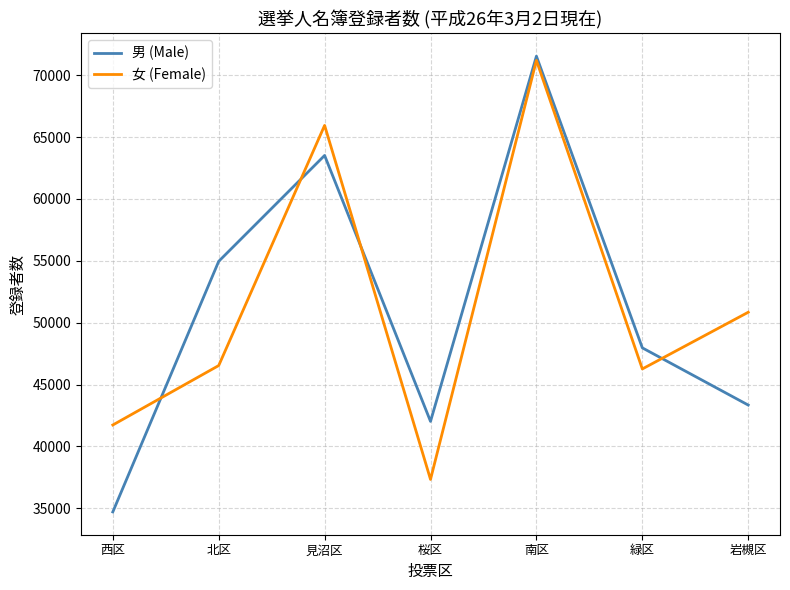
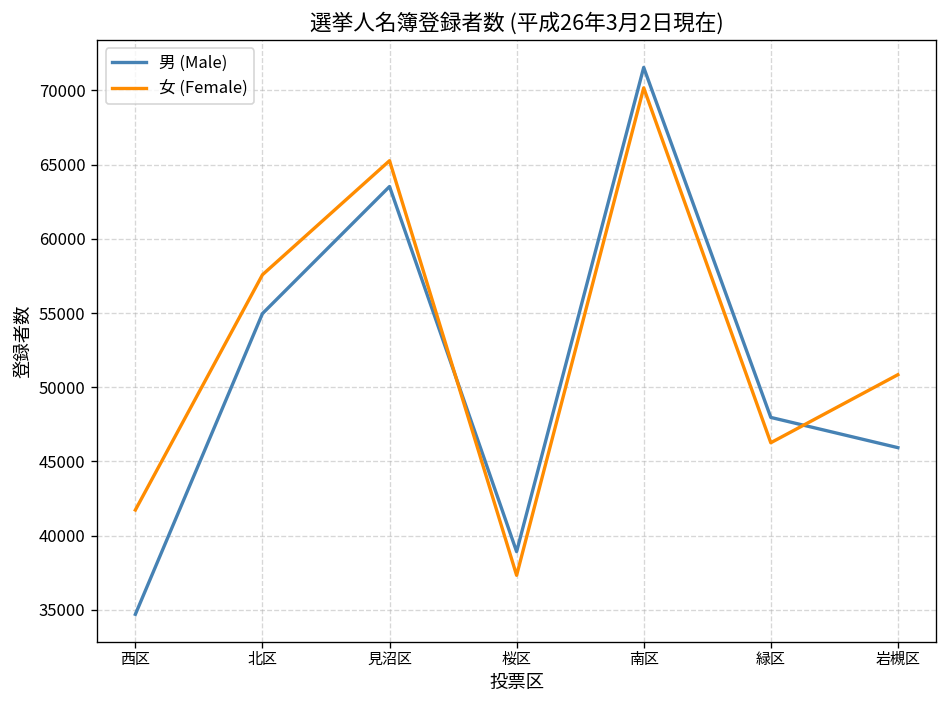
  {
    "男 (Male)": {
      "西区": 34700,
      "北区": 55000,
      "見沼区": 63500,
-     "桜区": 42000,
+     "桜区": 38900,
      "南区": 71500,
      "緑区": 48000,
-     "岩槻区": 43300
+     "岩槻区": 45900
    },
    "女 (Female)": {
      "西区": 41700,
-     "北区": 46500,
-     "見沼区": 66000,
+     "北区": 57600,
+     "見沼区": 65300,
      "桜区": 37300,
-     "南区": 71200,
+     "南区": 70200,
      "緑区": 46300,
      "岩槻区": 50800
    }
  }
